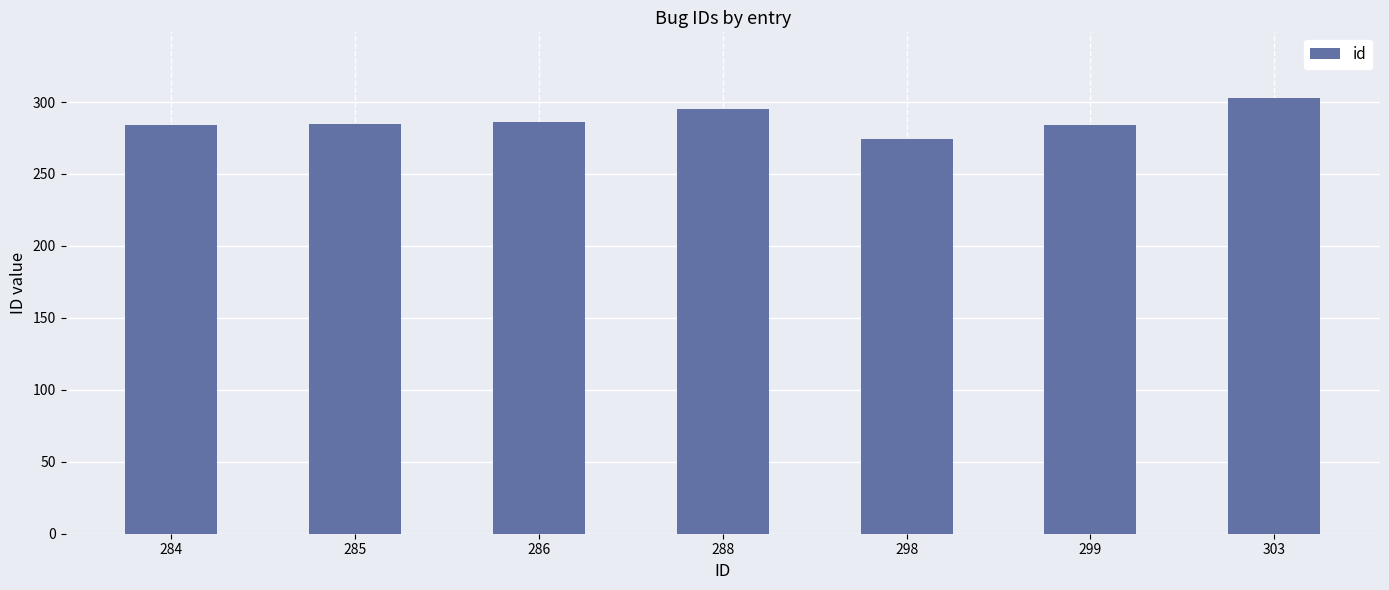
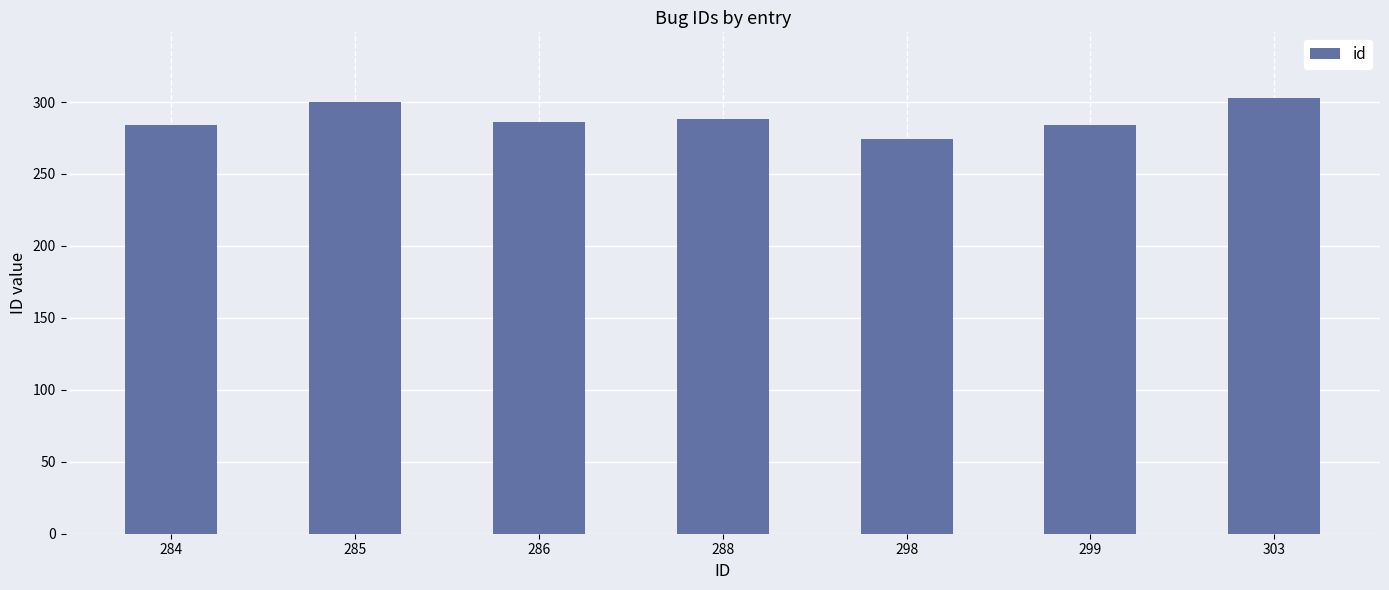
  {
    "284": 284,
-   "285": 285,
+   "285": 300,
    "286": 286,
-   "288": 295,
+   "288": 288,
    "298": 274,
    "299": 284,
    "303": 303
  }
